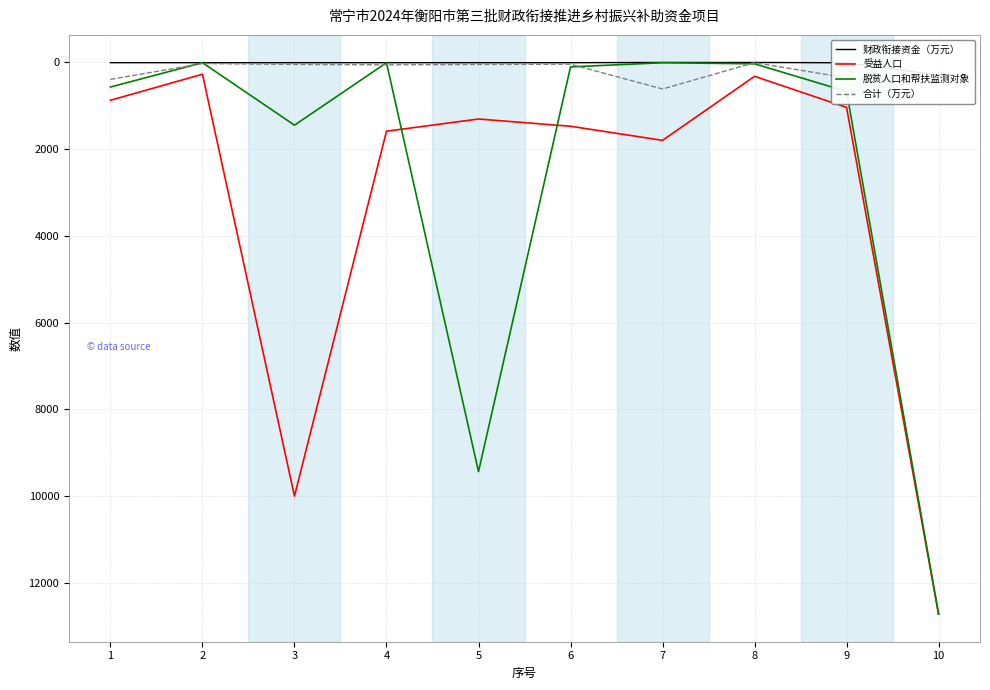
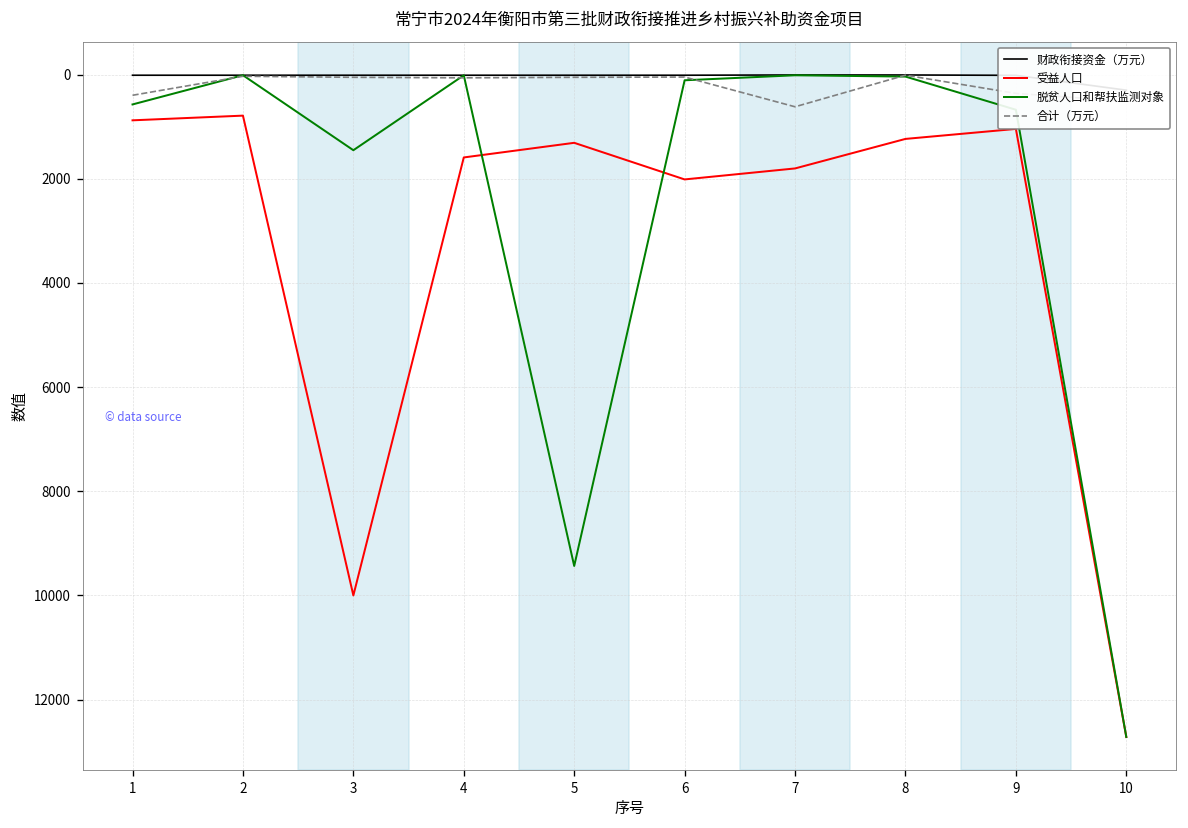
  {
    "财政衔接资金（万元）": {
      "1": 0
    },
    "受益人口": {
      "1": 900,
-     "2": 300,
+     "2": 800,
      "3": 10000,
      "4": 1600,
      "5": 1300,
-     "6": 1500,
+     "6": 2000,
      "7": 1800,
-     "8": 300,
+     "8": 1200,
      "9": 1000
    },
    "脱贫人口和帮扶监测对象": {
      "1": 600,
      "3": 1500,
      "5": 9400,
      "6": 100
    },
    "合计（万元）": {
      "1": 400,
      "7": 600
    }
  }
